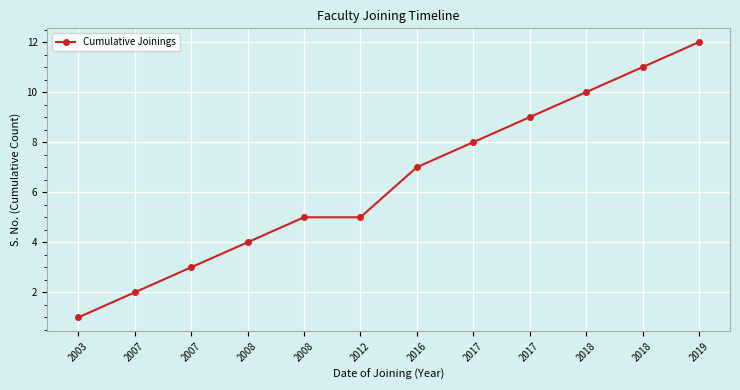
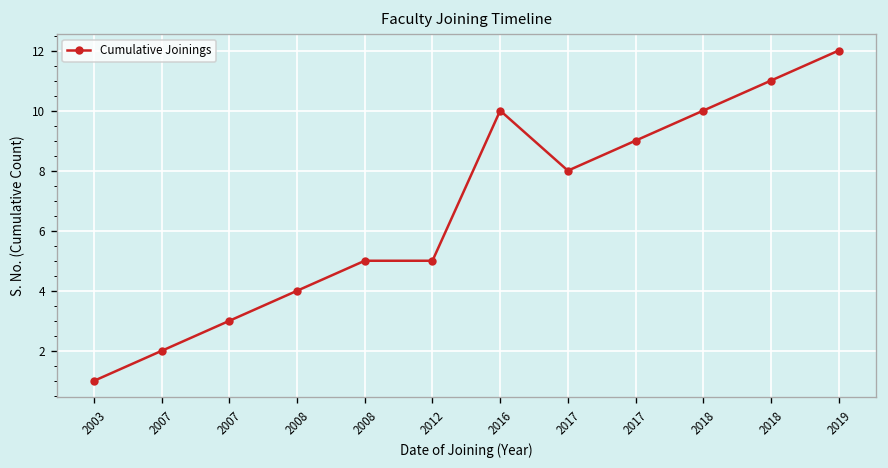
  {
    "2003": 1,
    "2012": 5,
-   "2016": 7,
+   "2016": 10,
    "2019": 12
  }
